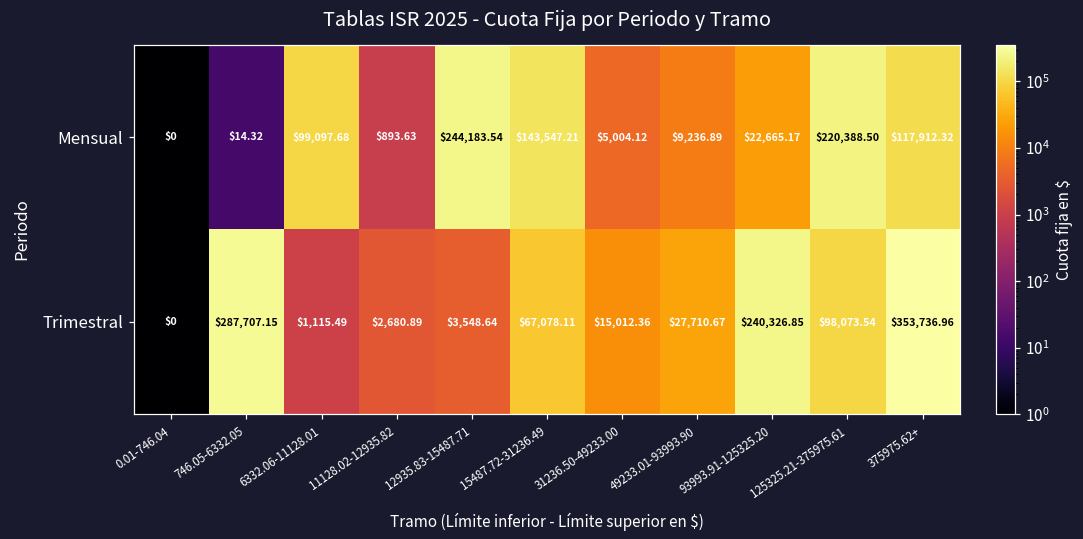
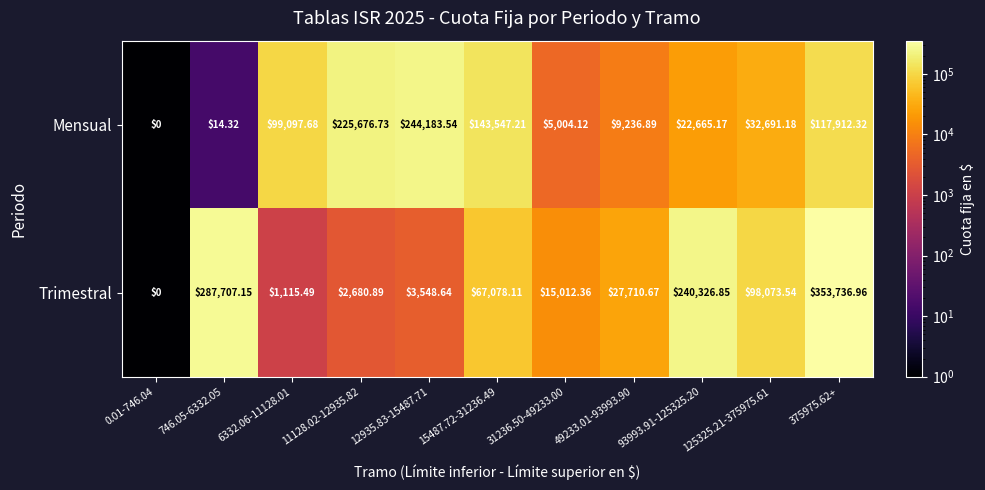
  {
    "Mensual": {
      "0.01-746.04": "$0",
      "746.05-6332.05": "$14.32",
      "6332.06-11128.01": "$99,097.68",
-     "11128.02-12935.82": "$893.63",
+     "11128.02-12935.82": "$225,676.73",
      "12935.83-15487.71": "$244,183.54",
      "15487.72-31236.49": "$143,547.21",
      "31236.50-49233.00": "$5,004.12",
      "49233.01-93993.90": "$9,236.89",
      "93993.91-125325.20": "$22,665.17",
-     "125325.21-375975.61": "$220,388.50",
+     "125325.21-375975.61": "$32,691.18",
      "375975.62+": "$117,912.32"
    },
    "Trimestral": {
      "0.01-746.04": "$0",
      "746.05-6332.05": "$287,707.15",
      "6332.06-11128.01": "$1,115.49",
      "11128.02-12935.82": "$2,680.89",
      "12935.83-15487.71": "$3,548.64",
      "15487.72-31236.49": "$67,078.11",
      "31236.50-49233.00": "$15,012.36",
      "49233.01-93993.90": "$27,710.67",
      "93993.91-125325.20": "$240,326.85",
      "125325.21-375975.61": "$98,073.54",
      "375975.62+": "$353,736.96"
    }
  }
